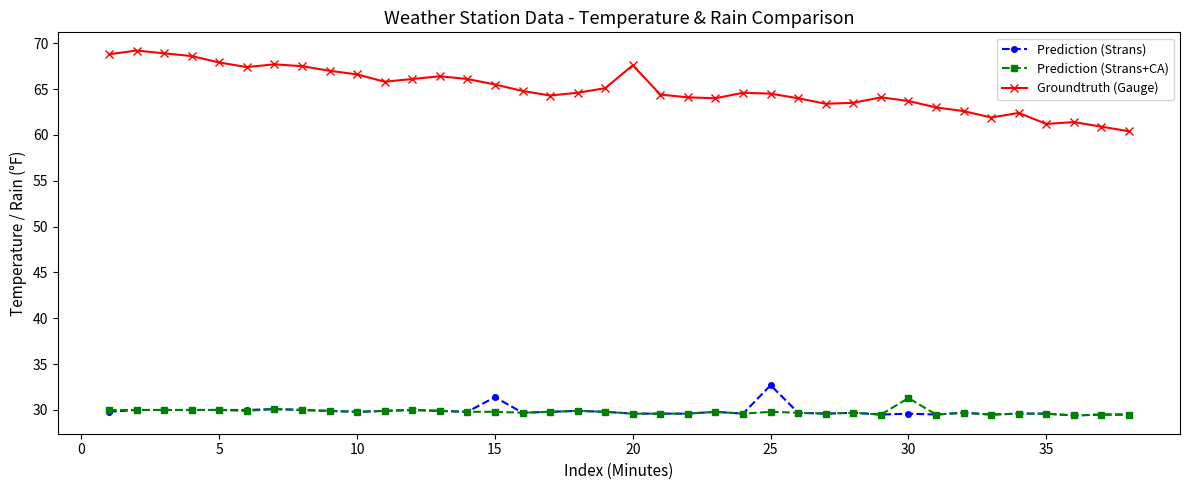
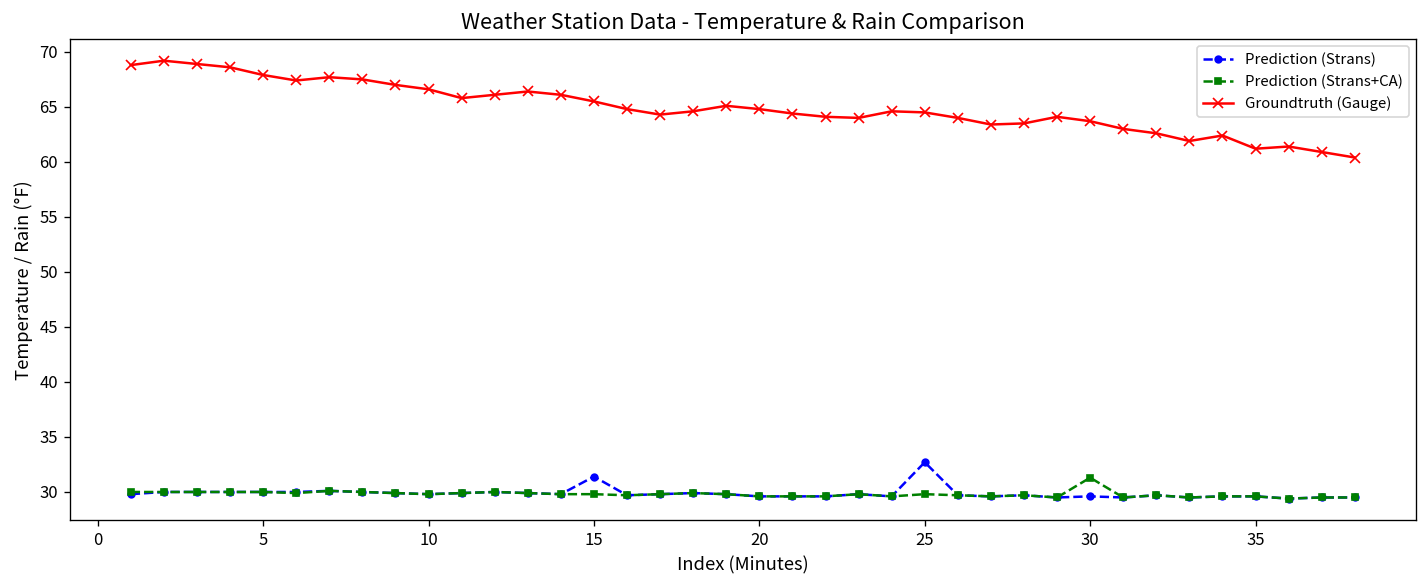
  {
    "Prediction (Strans)": {
      "15": 31,
      "25": 33,
      "30": 30
    },
    "Prediction (Strans+CA)": {
      "15": 30,
      "25": 30,
      "30": 31
    },
    "Groundtruth (Gauge)": {
      "5": 68,
      "10": 67,
      "15": 66,
-     "20": 68,
+     "20": 65,
      "25": 65,
      "30": 64,
      "35": 61
    }
  }
